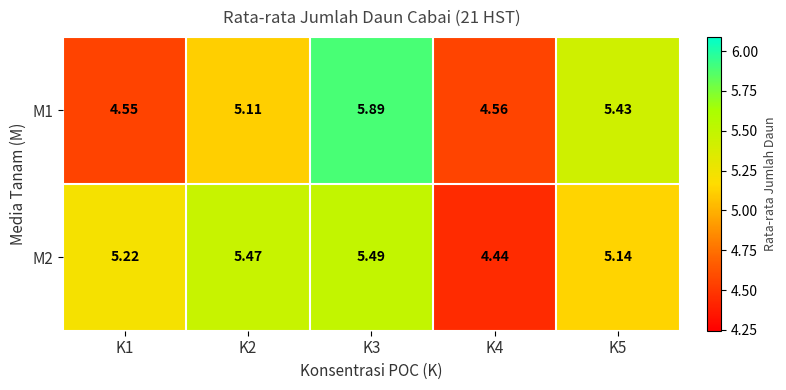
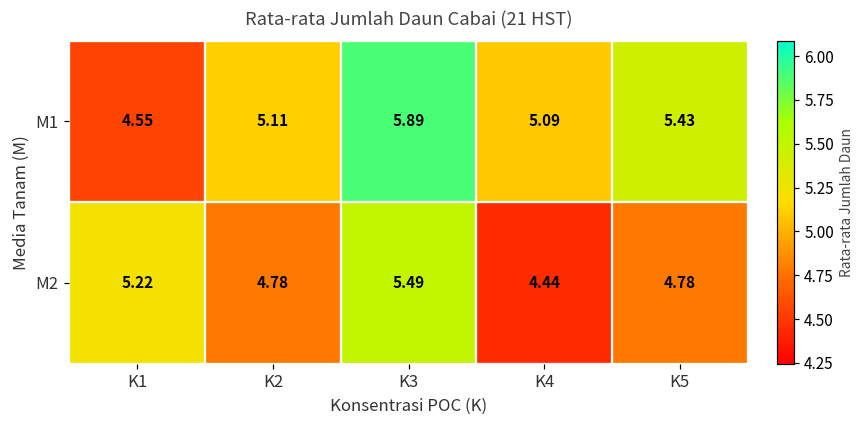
  {
    "M1": {
      "K1": 4.55,
      "K2": 5.11,
      "K3": 5.89,
-     "K4": 4.56,
+     "K4": 5.09,
      "K5": 5.43
    },
    "M2": {
      "K1": 5.22,
-     "K2": 5.47,
+     "K2": 4.78,
      "K3": 5.49,
      "K4": 4.44,
-     "K5": 5.14
+     "K5": 4.78
    }
  }
